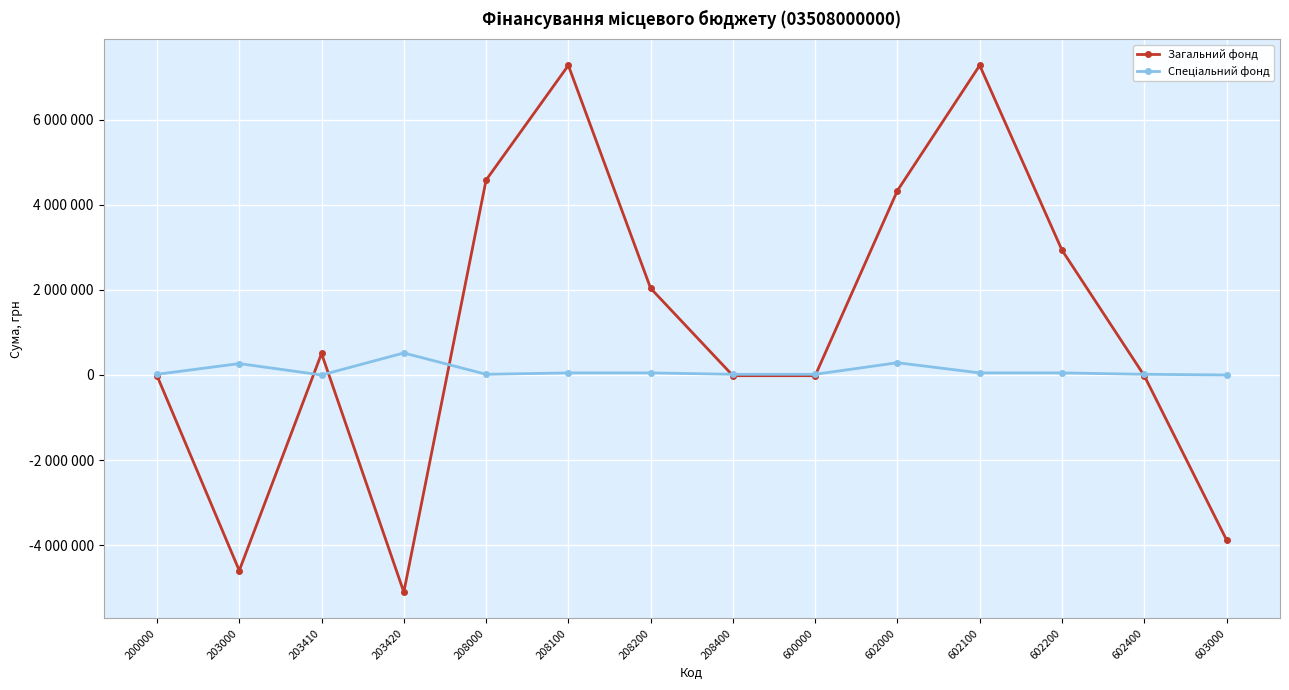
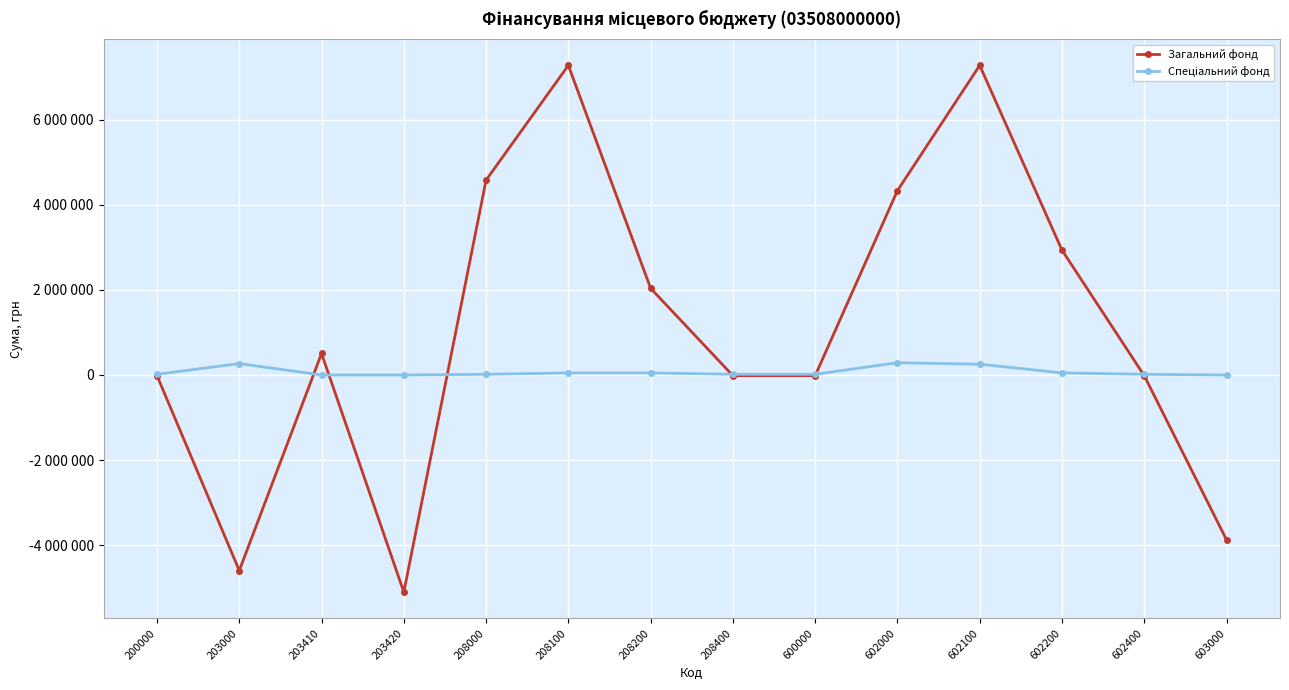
  {
    "Загальний фонд": {
      "203000": -4600000,
      "203410": 500000,
      "203420": -5100000,
      "208000": 4600000,
      "208100": 7300000,
      "208200": 2000000,
      "602000": 4300000,
      "602100": 7300000,
      "602200": 2900000,
      "603000": -3900000
    },
    "Спеціальний фонд": {
      "203000": 300000,
      "203410": 0,
-     "203420": 500000,
+     "203420": 0,
      "208000": 0,
      "208100": 0,
      "208200": 0,
      "602000": 300000,
-     "602100": 0,
+     "602100": 300000,
      "602200": 0,
      "603000": 0
    }
  }
